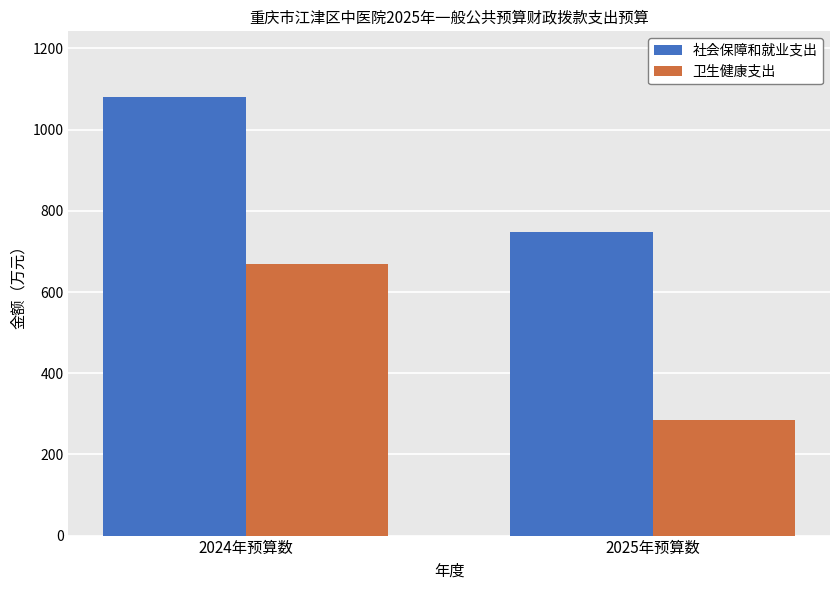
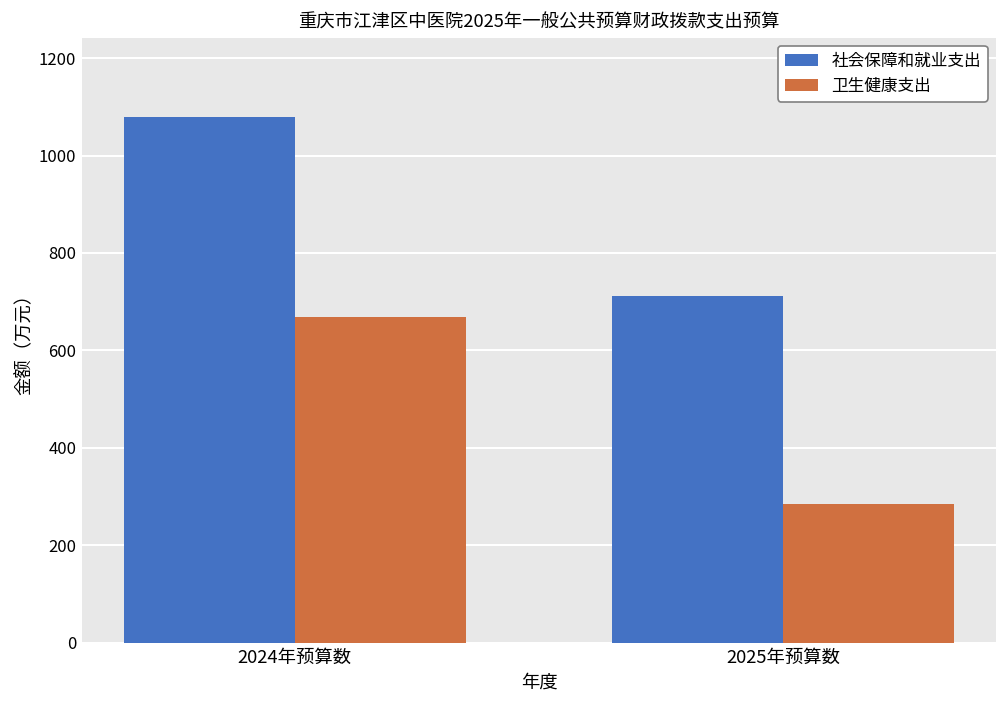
  {
    "社会保障和就业支出": {
      "2024年预算数": 1080,
-     "2025年预算数": 750
+     "2025年预算数": 710
    },
    "卫生健康支出": {
      "2024年预算数": 670,
      "2025年预算数": 290
    }
  }
